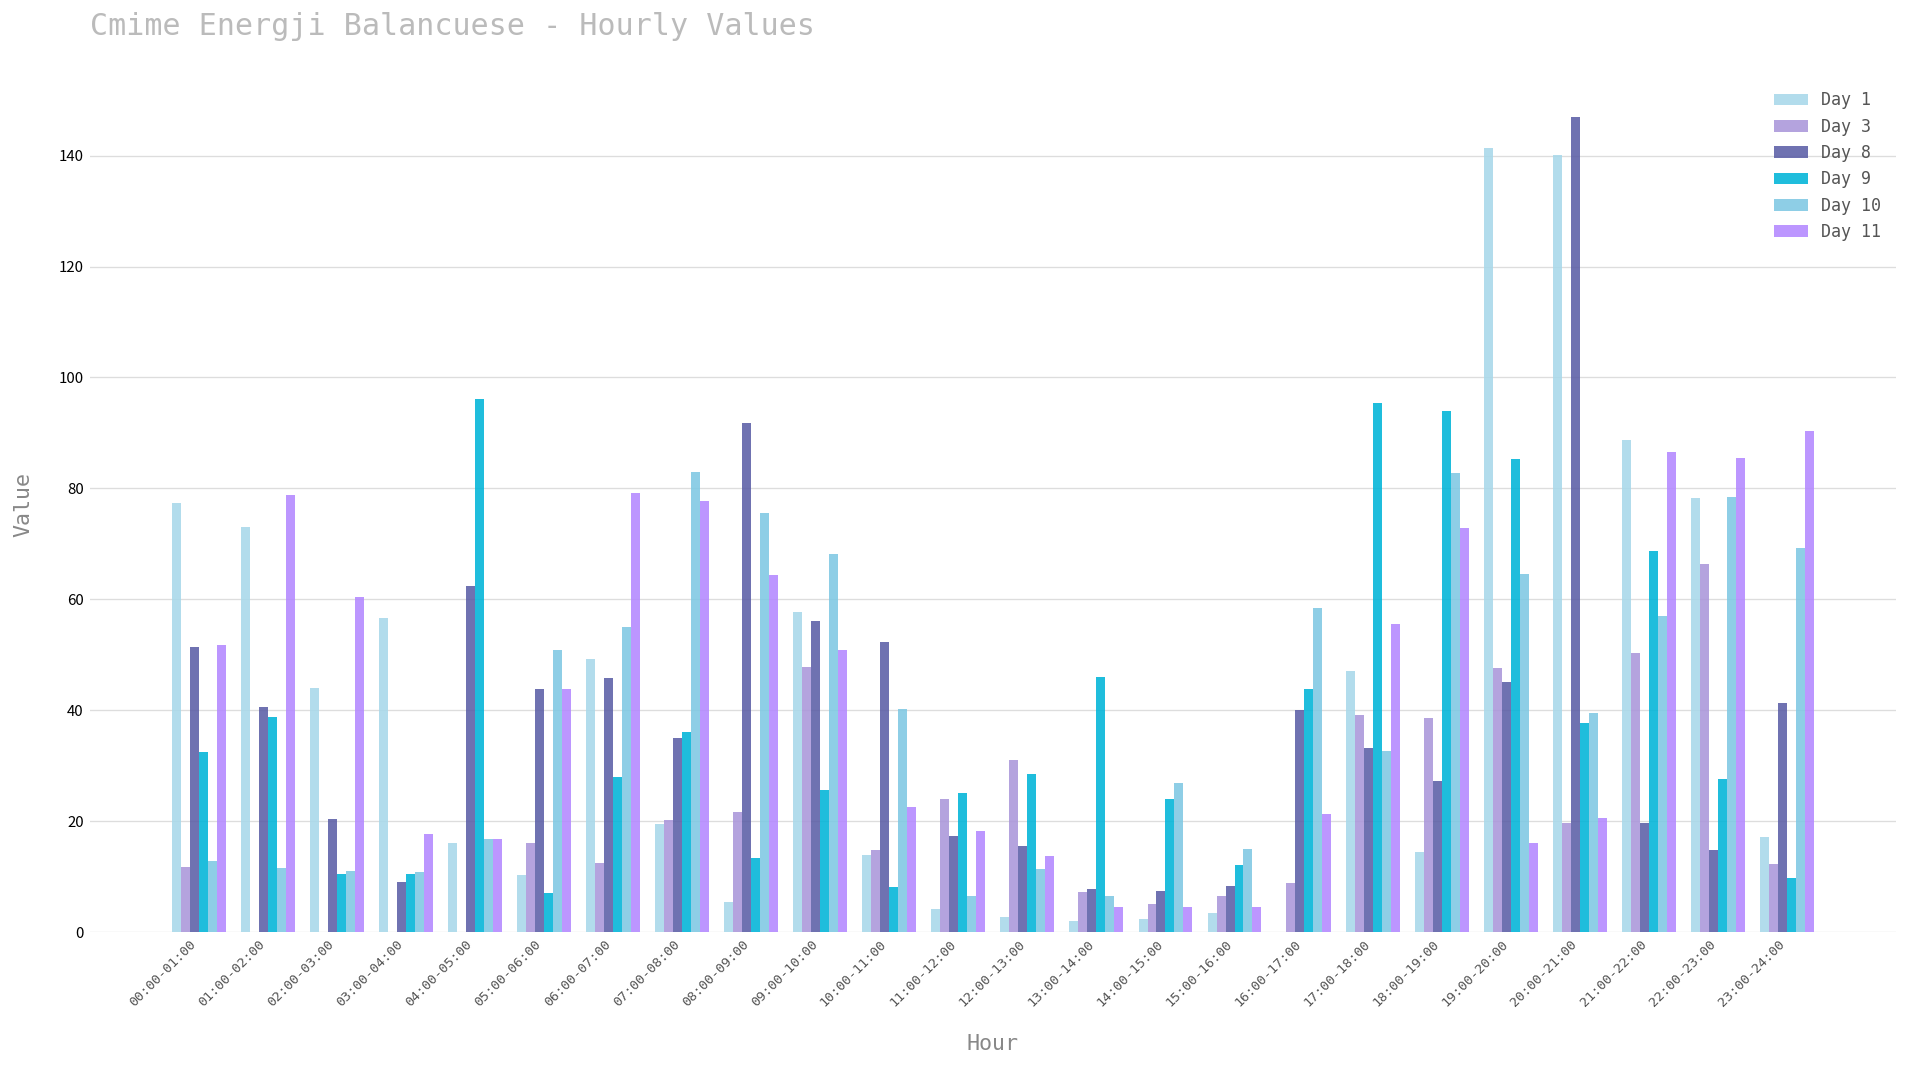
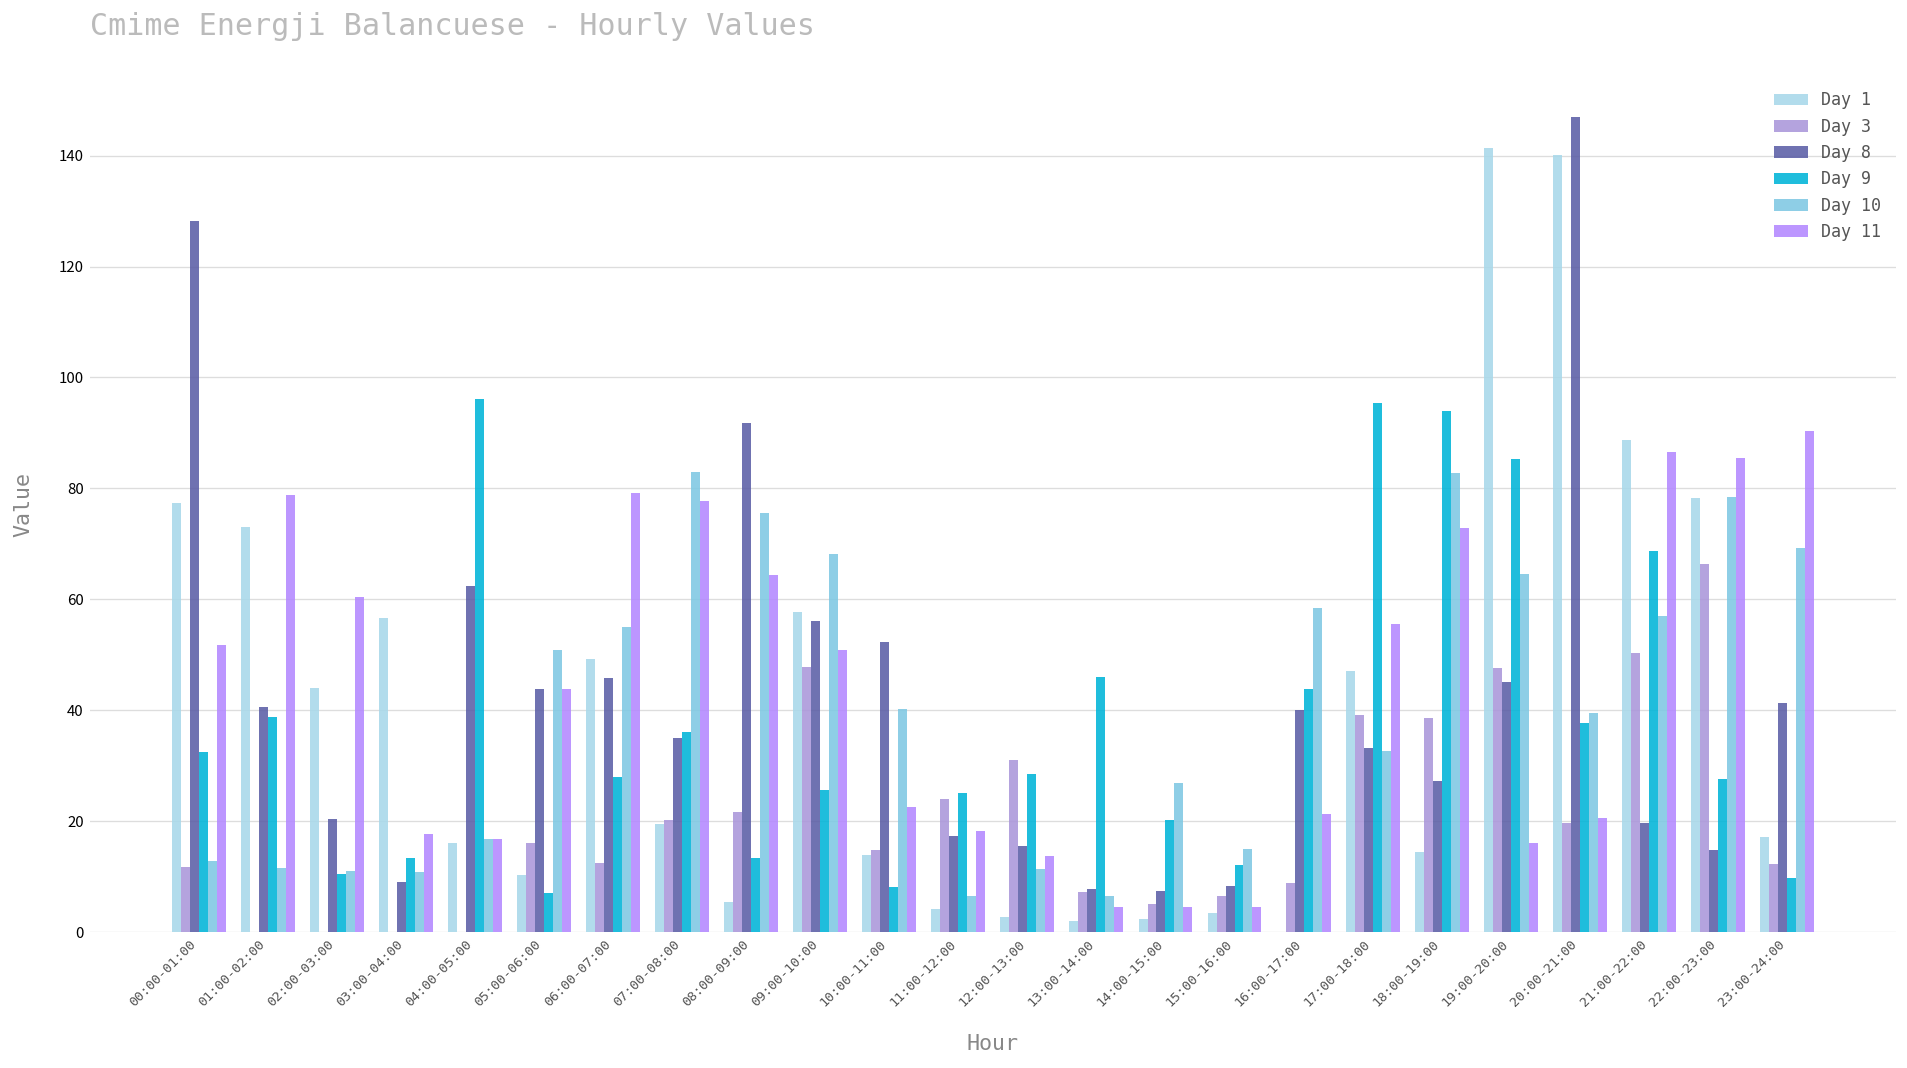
  {
    "Day 8": {
-     "00:00-01:00": 51,
+     "00:00-01:00": 128,
      "01:00-02:00": 41,
      "02:00-03:00": 20,
      "03:00-04:00": 9,
      "04:00-05:00": 62,
      "05:00-06:00": 44,
      "06:00-07:00": 46,
      "07:00-08:00": 35,
      "08:00-09:00": 92,
      "09:00-10:00": 56,
      "10:00-11:00": 52,
      "11:00-12:00": 17,
      "12:00-13:00": 16,
      "13:00-14:00": 8,
      "14:00-15:00": 7,
      "15:00-16:00": 8,
      "16:00-17:00": 40,
      "17:00-18:00": 33,
      "18:00-19:00": 27,
      "19:00-20:00": 45,
      "20:00-21:00": 147,
      "21:00-22:00": 20,
      "22:00-23:00": 15,
      "23:00-24:00": 41
    },
    "Day 9": {
      "00:00-01:00": 32,
      "01:00-02:00": 39,
      "02:00-03:00": 10,
-     "03:00-04:00": 11,
+     "03:00-04:00": 13,
      "04:00-05:00": 96,
      "05:00-06:00": 7,
      "06:00-07:00": 28,
      "07:00-08:00": 36,
      "08:00-09:00": 13,
      "09:00-10:00": 26,
      "10:00-11:00": 8,
      "11:00-12:00": 25,
      "12:00-13:00": 28,
      "13:00-14:00": 46,
-     "14:00-15:00": 24,
+     "14:00-15:00": 20,
      "15:00-16:00": 12,
      "16:00-17:00": 44,
      "17:00-18:00": 95,
      "18:00-19:00": 94,
      "19:00-20:00": 85,
      "20:00-21:00": 38,
      "21:00-22:00": 69,
      "22:00-23:00": 28,
      "23:00-24:00": 10
    }
  }
